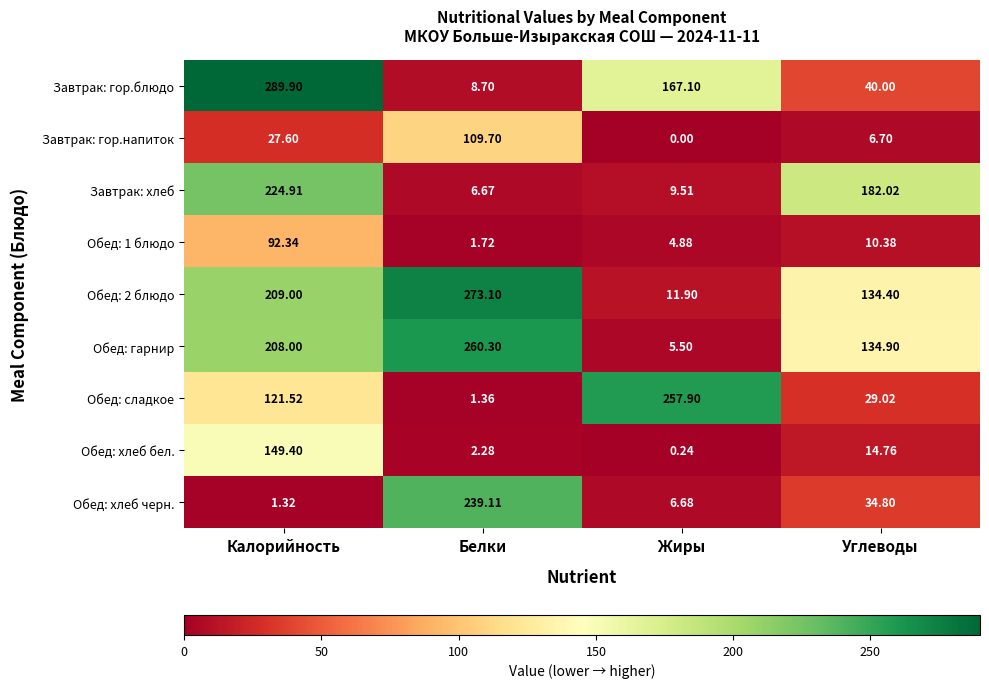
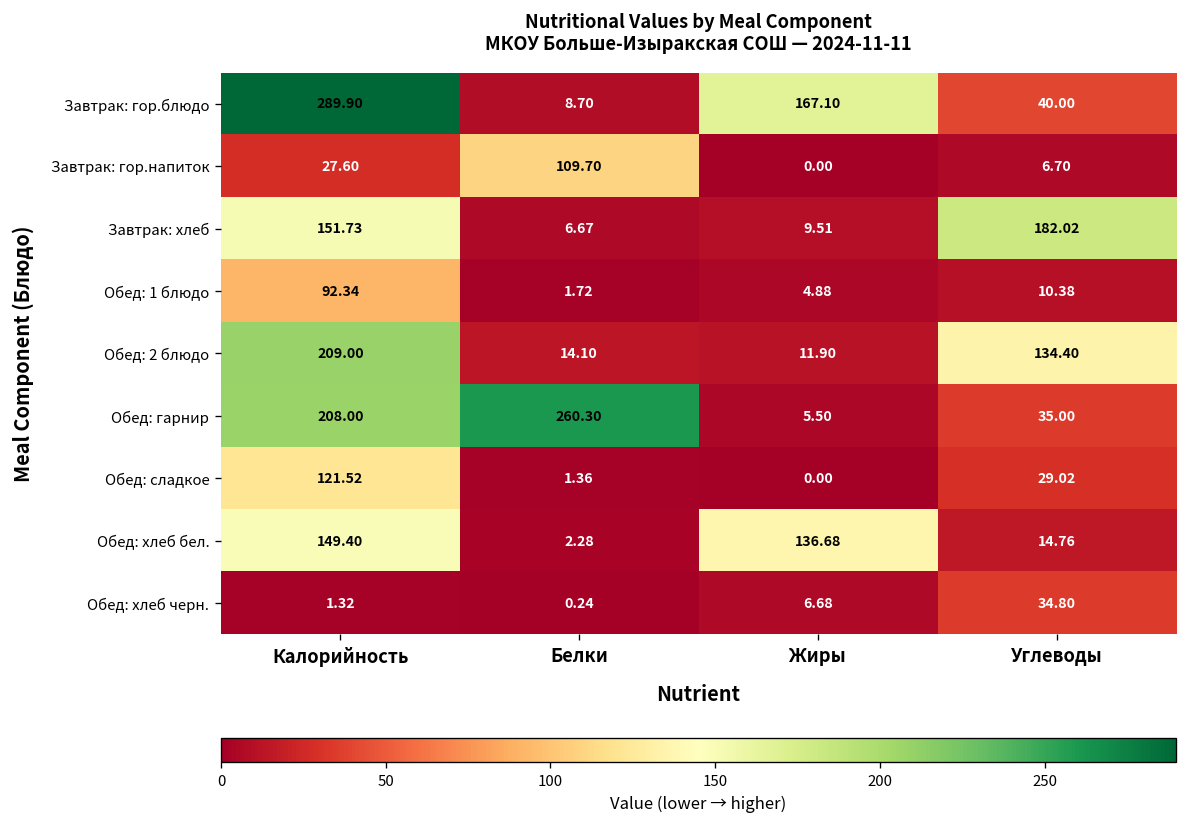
  {
    "Завтрак: гор.блюдо": {
      "Калорийность": 289.90,
      "Белки": 8.70,
      "Жиры": 167.10,
      "Углеводы": 40.00
    },
    "Завтрак: гор.напиток": {
      "Калорийность": 27.60,
      "Белки": 109.70,
      "Жиры": 0.00,
      "Углеводы": 6.70
    },
    "Завтрак: хлеб": {
-     "Калорийность": 224.91,
+     "Калорийность": 151.73,
      "Белки": 6.67,
      "Жиры": 9.51,
      "Углеводы": 182.02
    },
    "Обед: 1 блюдо": {
      "Калорийность": 92.34,
      "Белки": 1.72,
      "Жиры": 4.88,
      "Углеводы": 10.38
    },
    "Обед: 2 блюдо": {
      "Калорийность": 209.00,
-     "Белки": 273.10,
+     "Белки": 14.10,
      "Жиры": 11.90,
      "Углеводы": 134.40
    },
    "Обед: гарнир": {
      "Калорийность": 208.00,
      "Белки": 260.30,
      "Жиры": 5.50,
-     "Углеводы": 134.90
+     "Углеводы": 35.00
    },
    "Обед: сладкое": {
      "Калорийность": 121.52,
      "Белки": 1.36,
-     "Жиры": 257.90,
+     "Жиры": 0.00,
      "Углеводы": 29.02
    },
    "Обед: хлеб бел.": {
      "Калорийность": 149.40,
      "Белки": 2.28,
-     "Жиры": 0.24,
+     "Жиры": 136.68,
      "Углеводы": 14.76
    },
    "Обед: хлеб черн.": {
      "Калорийность": 1.32,
-     "Белки": 239.11,
+     "Белки": 0.24,
      "Жиры": 6.68,
      "Углеводы": 34.80
    }
  }
